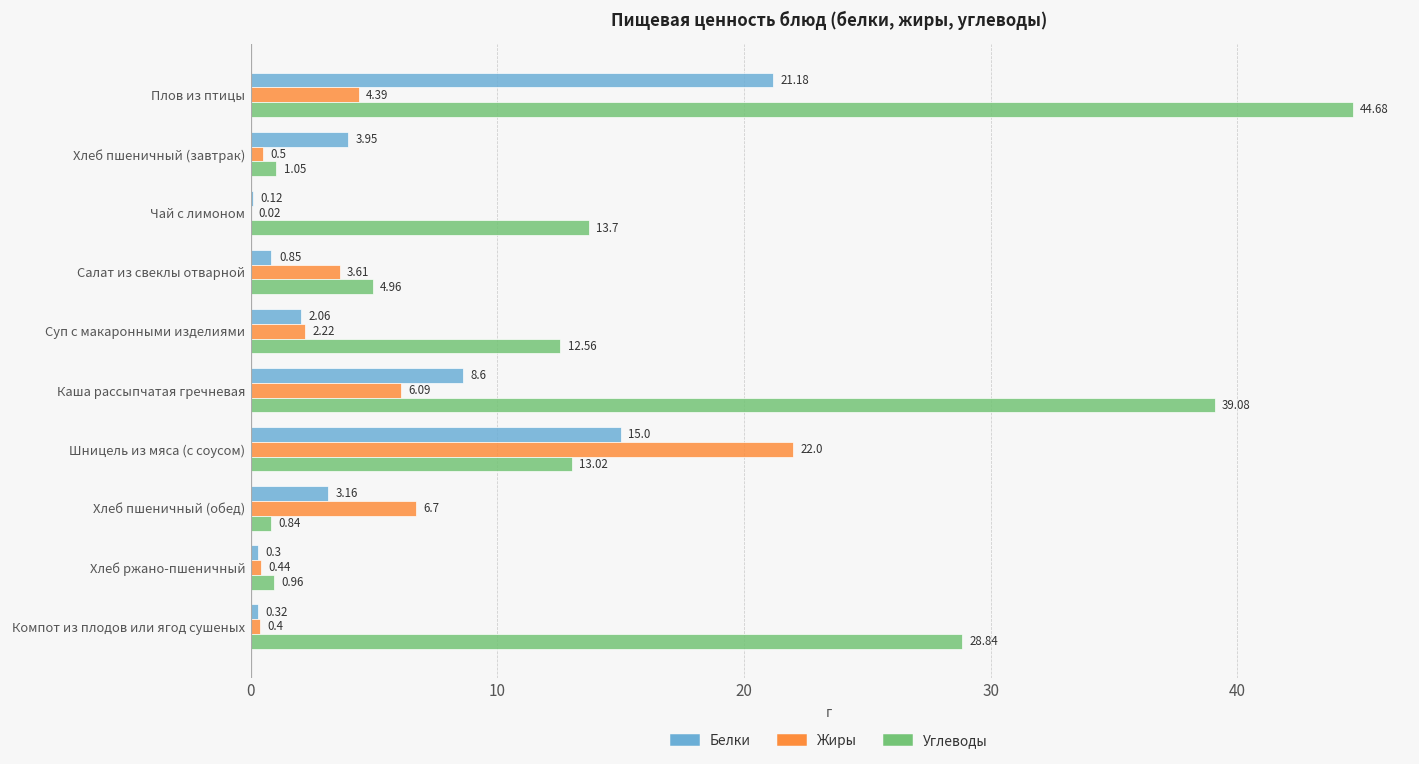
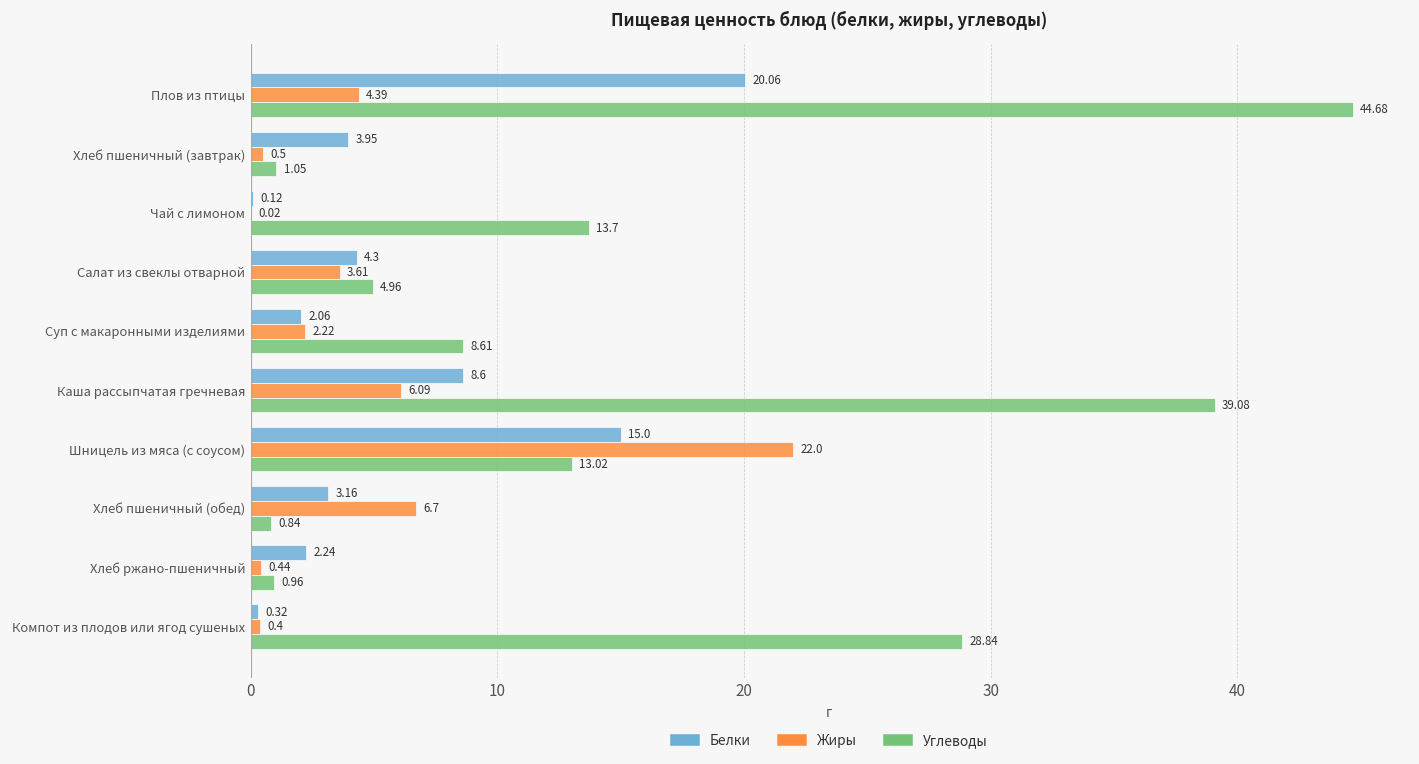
  {
    "Белки": {
-     "Плов из птицы": 21.18,
+     "Плов из птицы": 20.06,
      "Хлеб пшеничный (завтрак)": 3.95,
      "Чай с лимоном": 0.12,
-     "Салат из свеклы отварной": 0.85,
+     "Салат из свеклы отварной": 4.3,
      "Суп с макаронными изделиями": 2.06,
      "Каша рассыпчатая гречневая": 8.6,
      "Шницель из мяса (с соусом)": 15.0,
      "Хлеб пшеничный (обед)": 3.16,
-     "Хлеб ржано-пшеничный": 0.3,
+     "Хлеб ржано-пшеничный": 2.24,
      "Компот из плодов или ягод сушеных": 0.32
    },
    "Жиры": {
      "Плов из птицы": 4.39,
      "Хлеб пшеничный (завтрак)": 0.5,
      "Чай с лимоном": 0.02,
      "Салат из свеклы отварной": 3.61,
      "Суп с макаронными изделиями": 2.22,
      "Каша рассыпчатая гречневая": 6.09,
      "Шницель из мяса (с соусом)": 22.0,
      "Хлеб пшеничный (обед)": 6.7,
      "Хлеб ржано-пшеничный": 0.44,
      "Компот из плодов или ягод сушеных": 0.4
    },
    "Углеводы": {
      "Плов из птицы": 44.68,
      "Хлеб пшеничный (завтрак)": 1.05,
      "Чай с лимоном": 13.7,
      "Салат из свеклы отварной": 4.96,
-     "Суп с макаронными изделиями": 12.56,
+     "Суп с макаронными изделиями": 8.61,
      "Каша рассыпчатая гречневая": 39.08,
      "Шницель из мяса (с соусом)": 13.02,
      "Хлеб пшеничный (обед)": 0.84,
      "Хлеб ржано-пшеничный": 0.96,
      "Компот из плодов или ягод сушеных": 28.84
    }
  }
